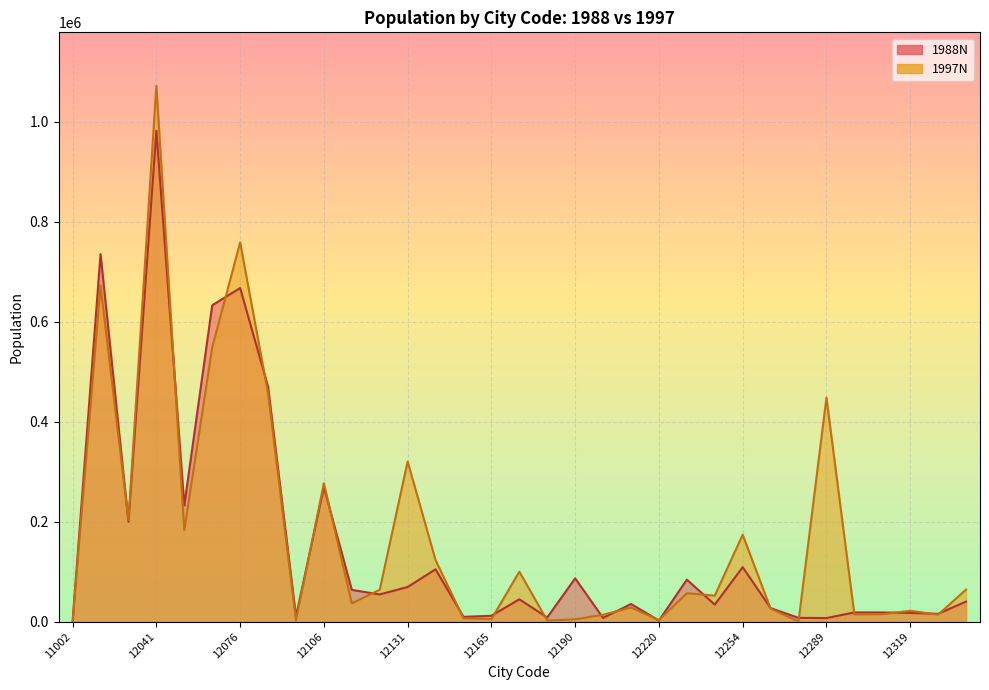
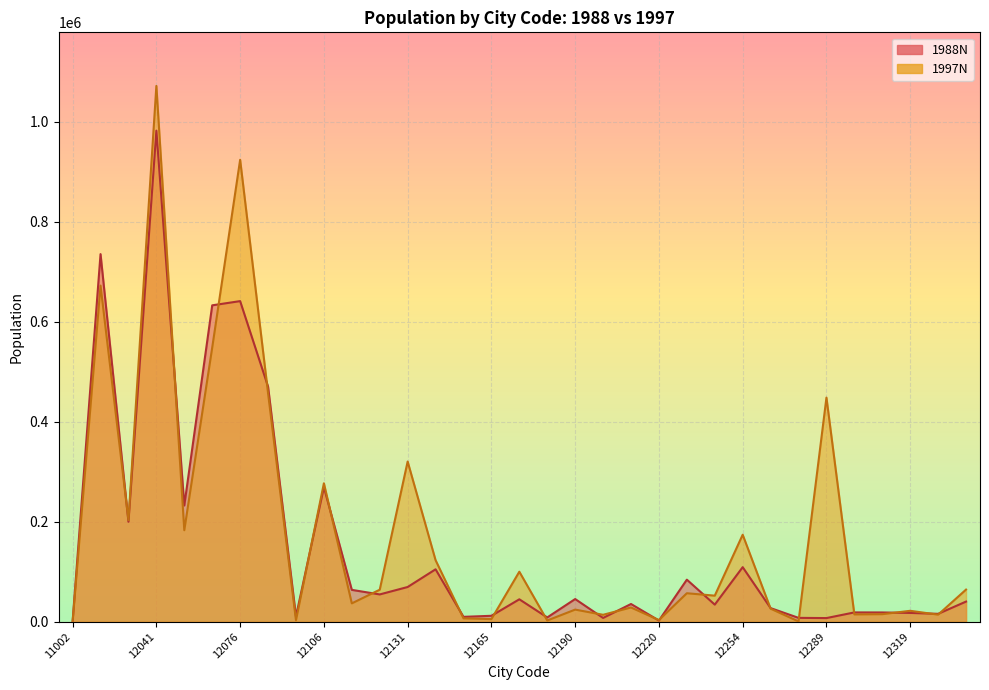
  {
    "1988N": {
      "12041": 980000,
-     "12076": 670000,
+     "12076": 640000,
      "12106": 270000,
      "12131": 70000,
      "12165": 10000,
-     "12190": 90000,
+     "12190": 50000,
      "12254": 110000,
      "12289": 10000
    },
    "1997N": {
      "12041": 1070000,
-     "12076": 760000,
+     "12076": 920000,
      "12106": 280000,
      "12131": 320000,
      "12165": 10000,
-     "12190": 0,
+     "12190": 20000,
      "12254": 170000,
      "12289": 450000
    }
  }
